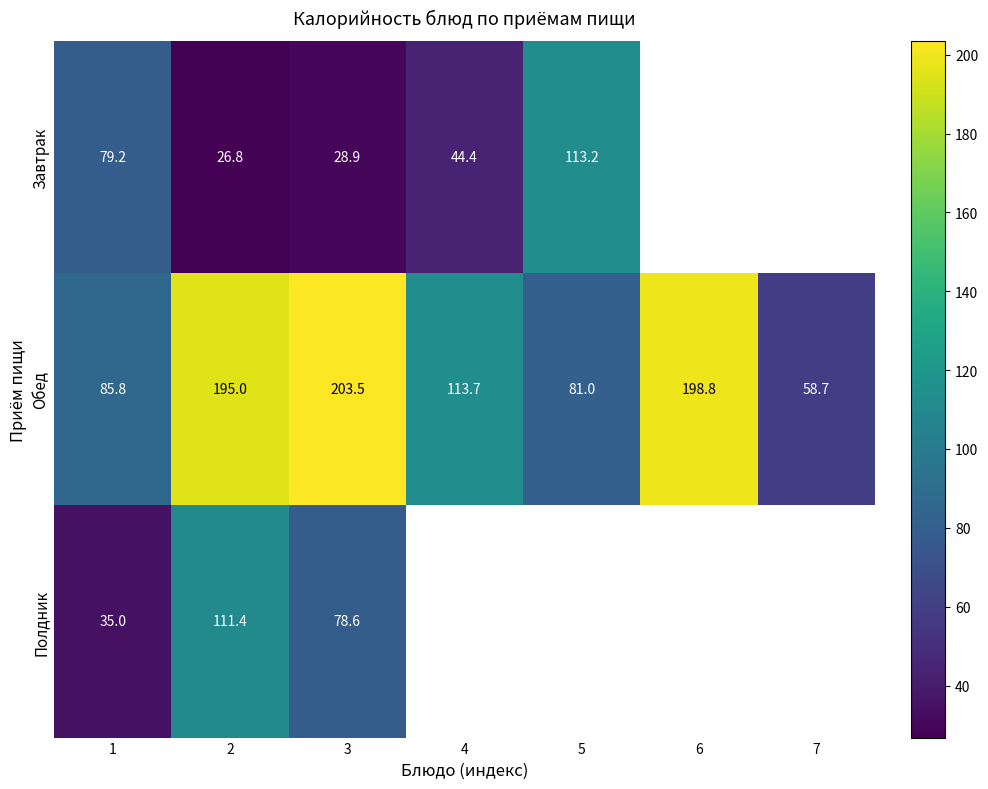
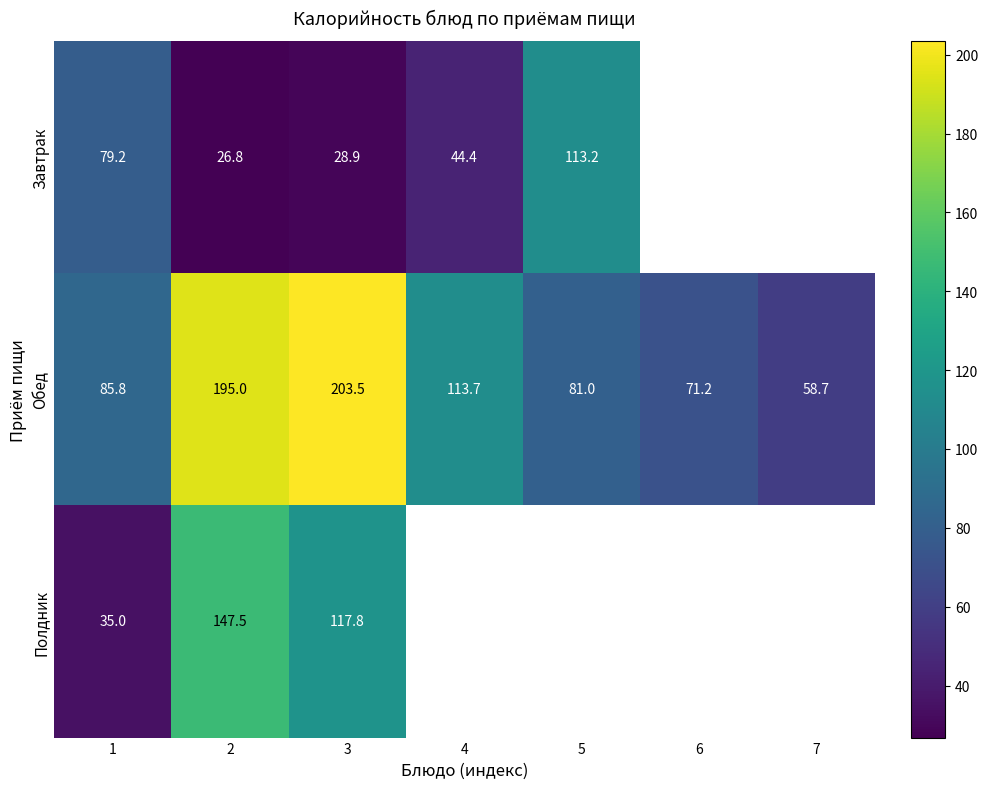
  {
    "Завтрак": {
      "1": 79.2,
      "2": 26.8,
      "3": 28.9,
      "4": 44.4,
      "5": 113.2
    },
    "Обед": {
      "1": 85.8,
      "2": 195.0,
      "3": 203.5,
      "4": 113.7,
      "5": 81.0,
-     "6": 198.8,
+     "6": 71.2,
      "7": 58.7
    },
    "Полдник": {
      "1": 35.0,
-     "2": 111.4,
-     "3": 78.6
+     "2": 147.5,
+     "3": 117.8
    }
  }
